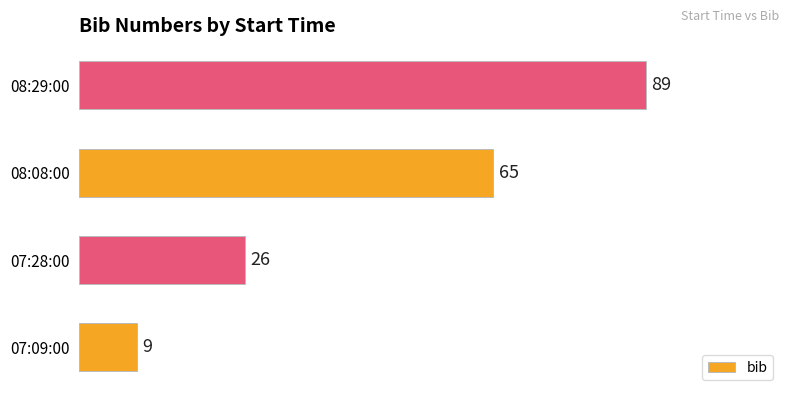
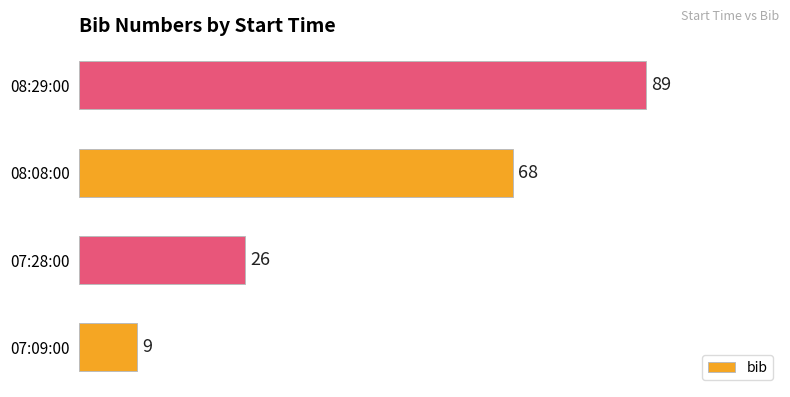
  {
    "08:29:00": 89,
-   "08:08:00": 65,
+   "08:08:00": 68,
    "07:28:00": 26,
    "07:09:00": 9
  }
